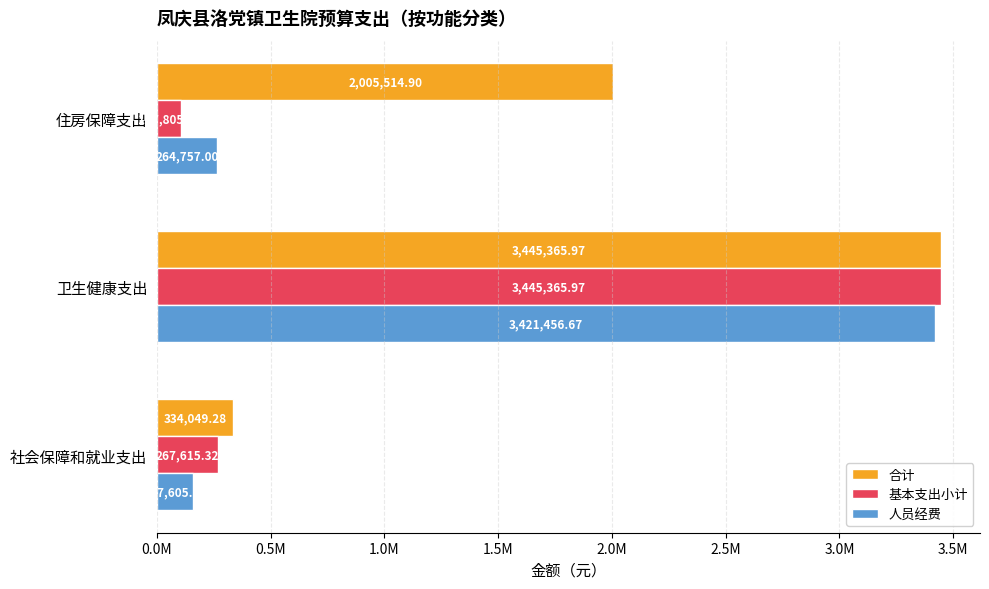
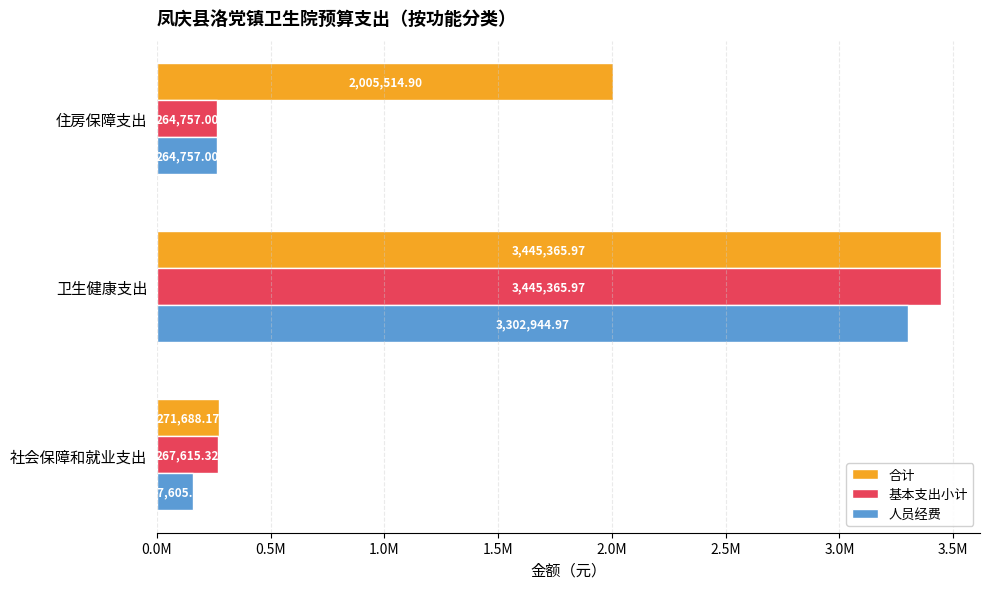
  {
    "合计": {
      "住房保障支出": "2,005,514.90",
      "卫生健康支出": "3,445,365.97",
-     "社会保障和就业支出": "334,049.28"
+     "社会保障和就业支出": "271,688.17"
    },
    "基本支出小计": {
-     "住房保障支出": "110000"
+     "住房保障支出": "260000"
    },
    "人员经费": {
      "住房保障支出": "264,757.00",
-     "卫生健康支出": "3,421,456.67"
+     "卫生健康支出": "3,302,944.97"
    }
  }
